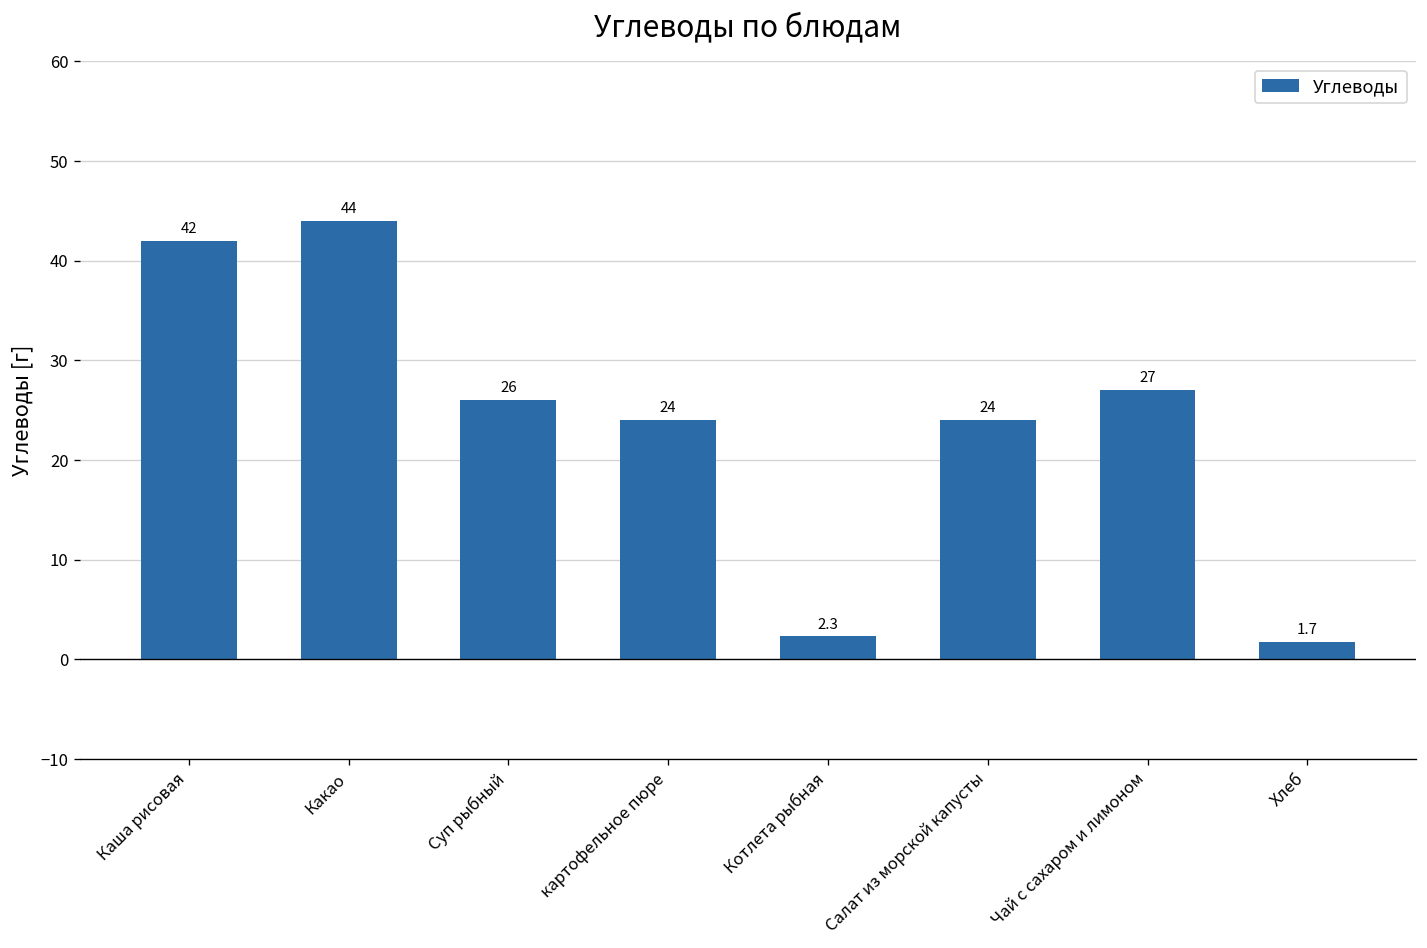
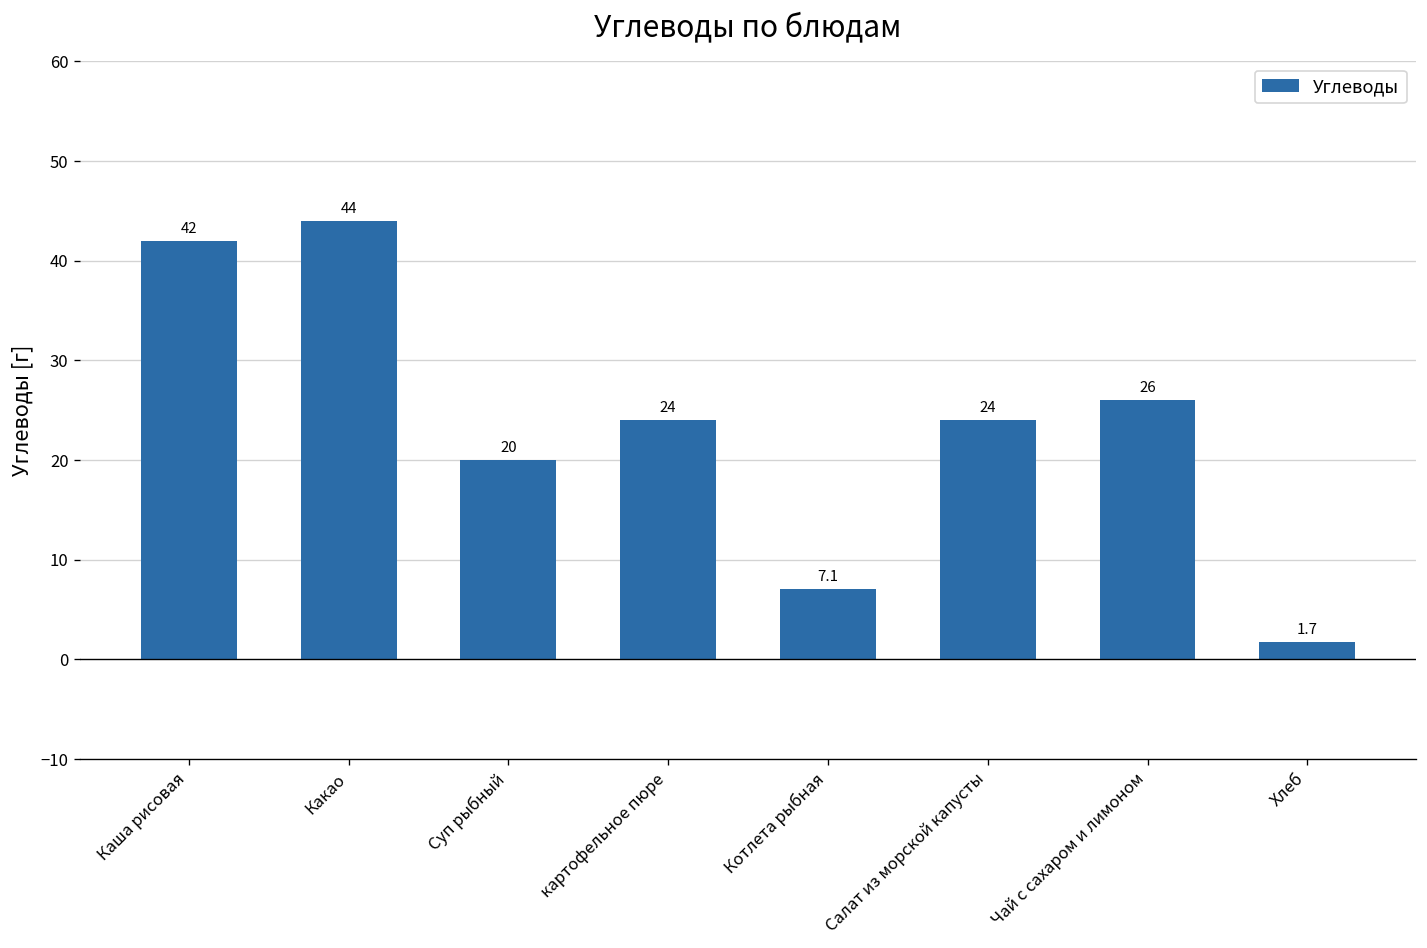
  {
    "Каша рисовая": 42,
    "Какао": 44,
-   "Суп рыбный": 26,
+   "Суп рыбный": 20,
    "картофельное пюре": 24,
-   "Котлета рыбная": 2.3,
+   "Котлета рыбная": 7.1,
    "Салат из морской капусты": 24,
-   "Чай с сахаром и лимоном": 27,
+   "Чай с сахаром и лимоном": 26,
    "Хлеб": 1.7
  }
